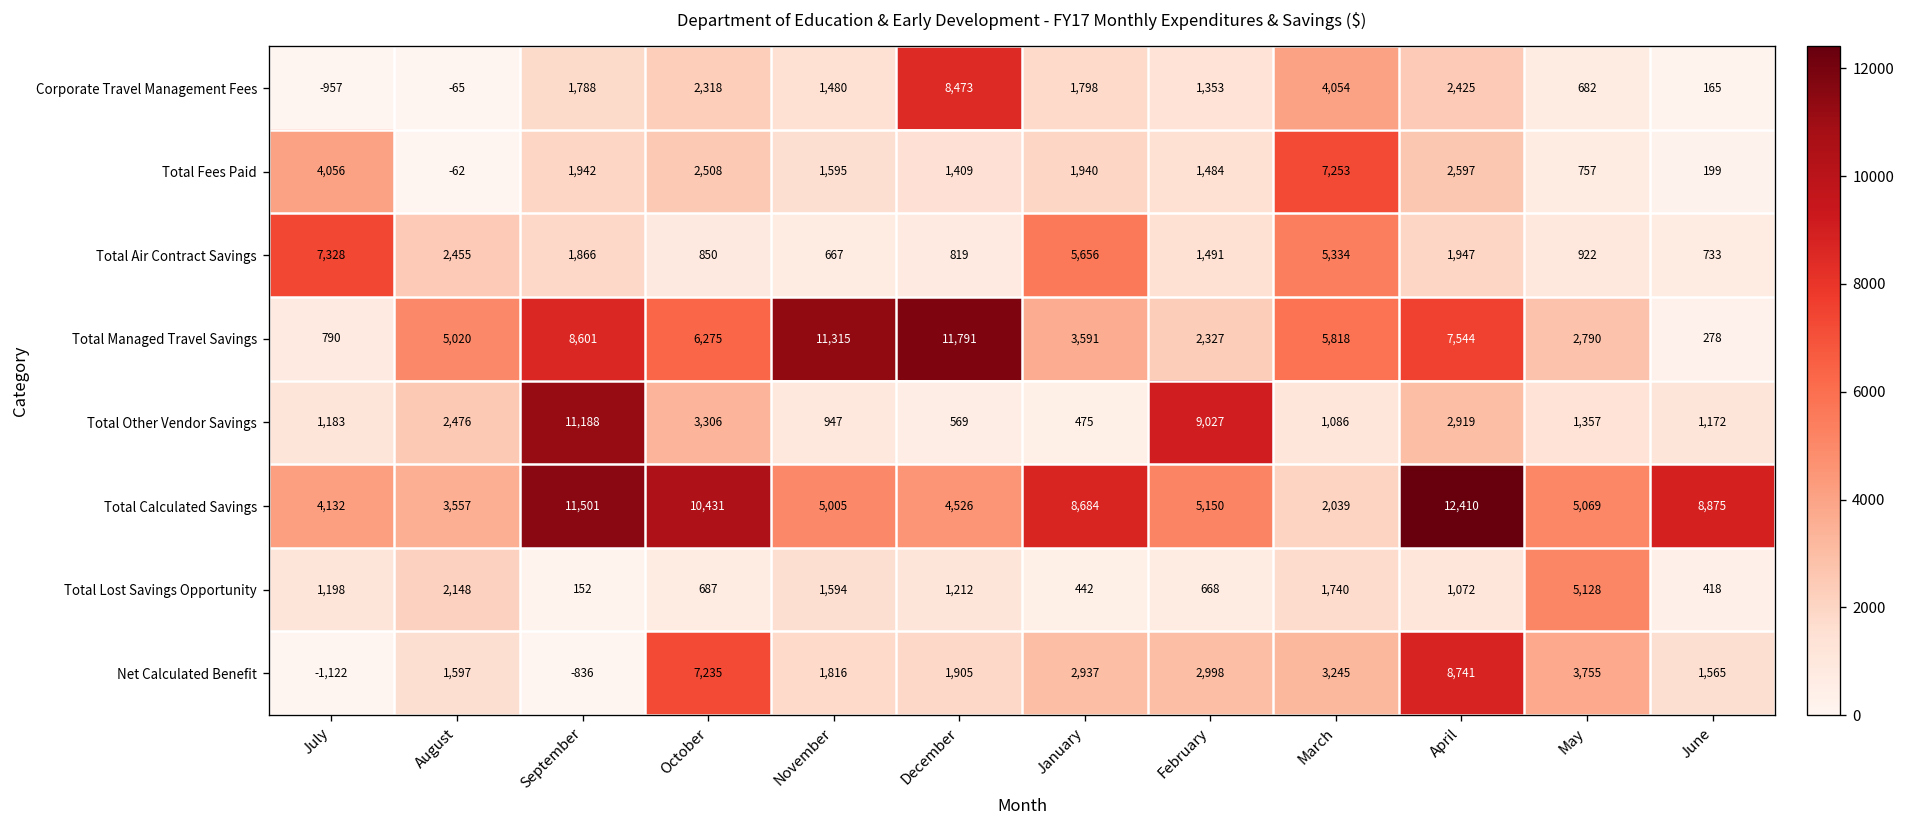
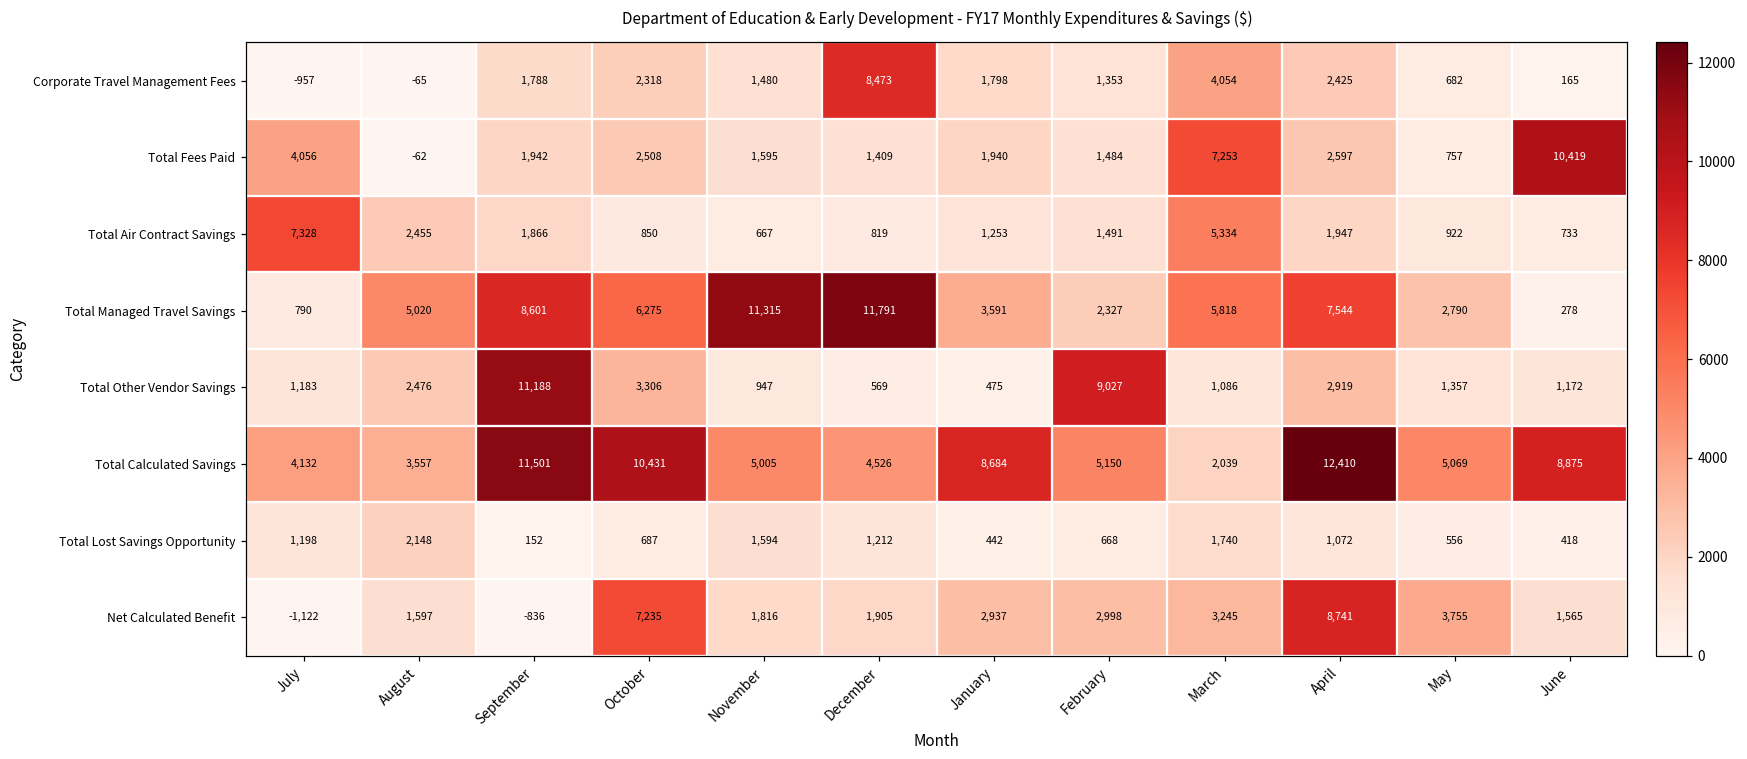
  {
    "Corporate Travel Management Fees": {
      "July": "-957",
      "August": "-65",
      "September": "1,788",
      "October": "2,318",
      "November": "1,480",
      "December": "8,473",
      "January": "1,798",
      "February": "1,353",
      "March": "4,054",
      "April": "2,425",
      "May": "682",
      "June": "165"
    },
    "Total Fees Paid": {
      "July": "4,056",
      "August": "-62",
      "September": "1,942",
      "October": "2,508",
      "November": "1,595",
      "December": "1,409",
      "January": "1,940",
      "February": "1,484",
      "March": "7,253",
      "April": "2,597",
      "May": "757",
-     "June": "199"
+     "June": "10,419"
    },
    "Total Air Contract Savings": {
      "July": "7,328",
      "August": "2,455",
      "September": "1,866",
      "October": "850",
      "November": "667",
      "December": "819",
-     "January": "5,656",
+     "January": "1,253",
      "February": "1,491",
      "March": "5,334",
      "April": "1,947",
      "May": "922",
      "June": "733"
    },
    "Total Managed Travel Savings": {
      "July": "790",
      "August": "5,020",
      "September": "8,601",
      "October": "6,275",
      "November": "11,315",
      "December": "11,791",
      "January": "3,591",
      "February": "2,327",
      "March": "5,818",
      "April": "7,544",
      "May": "2,790",
      "June": "278"
    },
    "Total Other Vendor Savings": {
      "July": "1,183",
      "August": "2,476",
      "September": "11,188",
      "October": "3,306",
      "November": "947",
      "December": "569",
      "January": "475",
      "February": "9,027",
      "March": "1,086",
      "April": "2,919",
      "May": "1,357",
      "June": "1,172"
    },
    "Total Calculated Savings": {
      "July": "4,132",
      "August": "3,557",
      "September": "11,501",
      "October": "10,431",
      "November": "5,005",
      "December": "4,526",
      "January": "8,684",
      "February": "5,150",
      "March": "2,039",
      "April": "12,410",
      "May": "5,069",
      "June": "8,875"
    },
    "Total Lost Savings Opportunity": {
      "July": "1,198",
      "August": "2,148",
      "September": "152",
      "October": "687",
      "November": "1,594",
      "December": "1,212",
      "January": "442",
      "February": "668",
      "March": "1,740",
      "April": "1,072",
-     "May": "5,128",
+     "May": "556",
      "June": "418"
    },
    "Net Calculated Benefit": {
      "July": "-1,122",
      "August": "1,597",
      "September": "-836",
      "October": "7,235",
      "November": "1,816",
      "December": "1,905",
      "January": "2,937",
      "February": "2,998",
      "March": "3,245",
      "April": "8,741",
      "May": "3,755",
      "June": "1,565"
    }
  }
